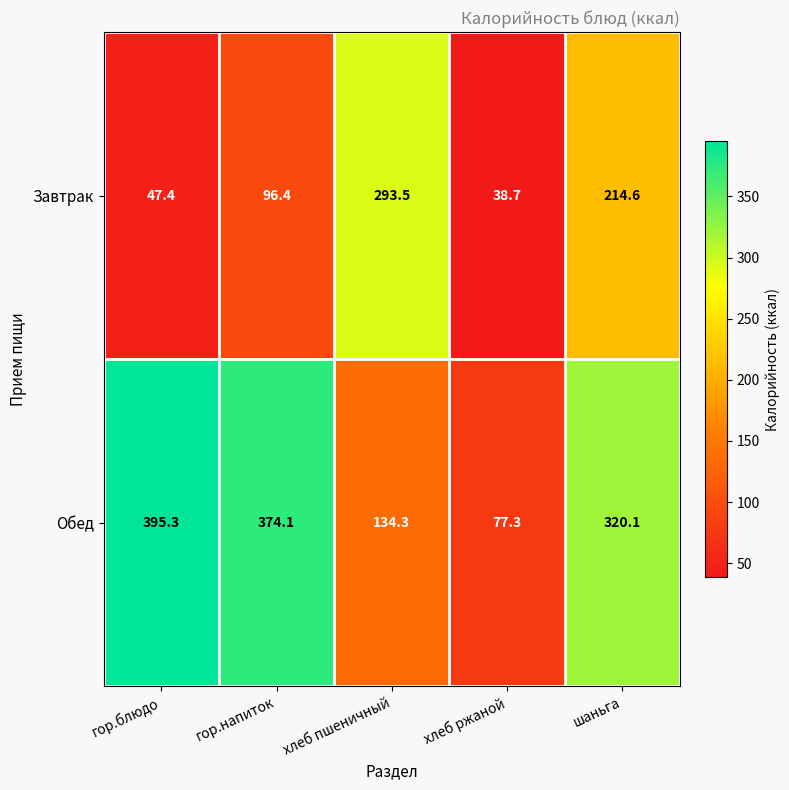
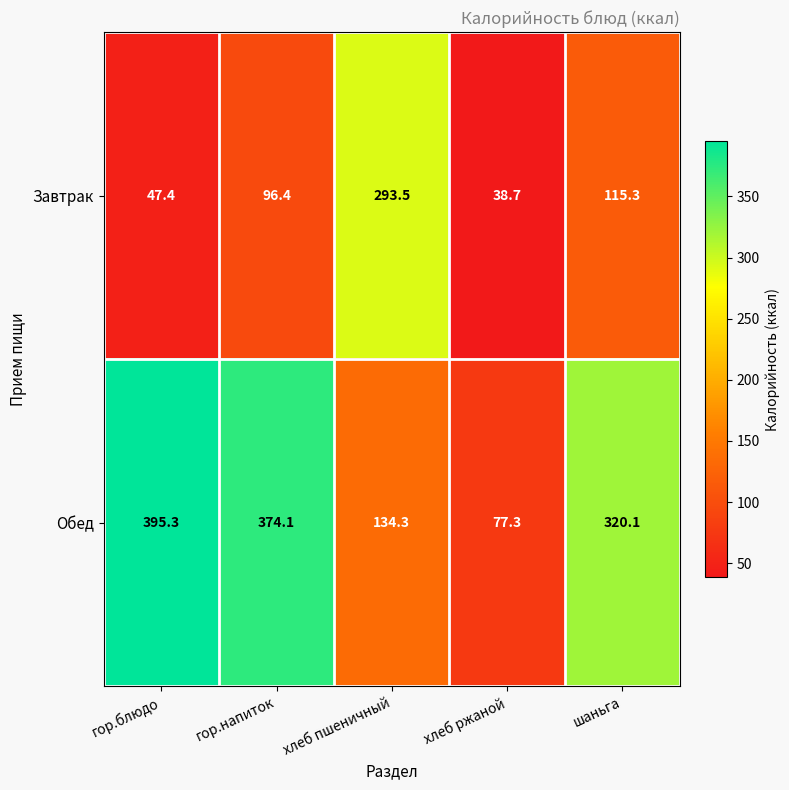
  {
    "Завтрак": {
      "гор.блюдо": 47.4,
      "гор.напиток": 96.4,
      "хлеб пшеничный": 293.5,
      "хлеб ржаной": 38.7,
-     "шаньга": 214.6
+     "шаньга": 115.3
    },
    "Обед": {
      "гор.блюдо": 395.3,
      "гор.напиток": 374.1,
      "хлеб пшеничный": 134.3,
      "хлеб ржаной": 77.3,
      "шаньга": 320.1
    }
  }
